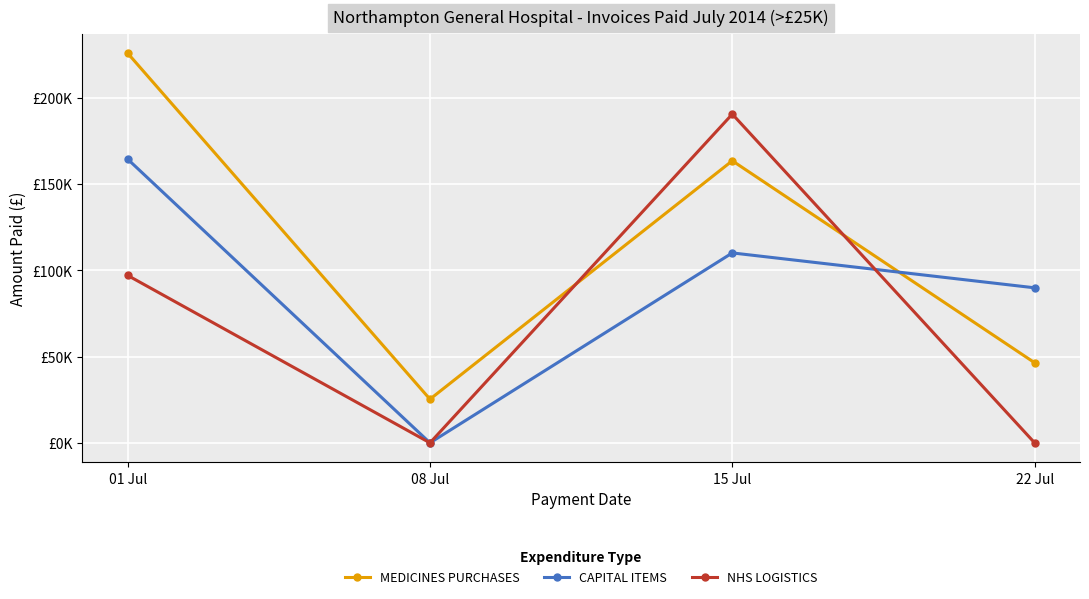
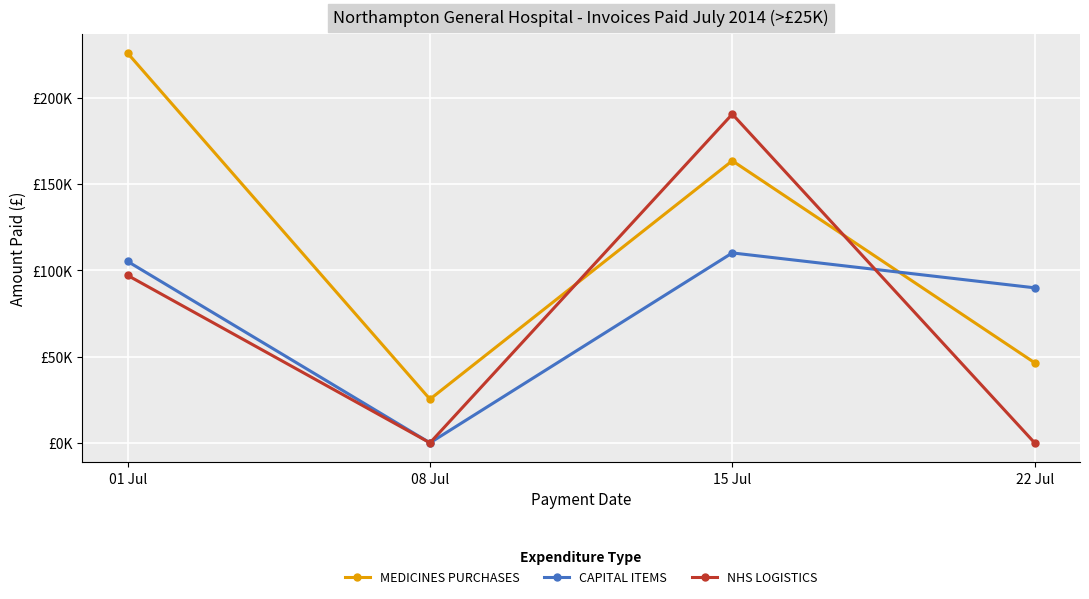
  {
    "MEDICINES PURCHASES": {
      "01 Jul": "£226000",
      "08 Jul": "£25000",
      "15 Jul": "£164000",
      "22 Jul": "£46000"
    },
    "CAPITAL ITEMS": {
-     "01 Jul": "£165000",
+     "01 Jul": "£105000",
      "15 Jul": "£110000",
      "22 Jul": "£90000"
    },
    "NHS LOGISTICS": {
      "01 Jul": "£97000",
      "15 Jul": "£191000",
      "22 Jul": "£0"
    }
  }
